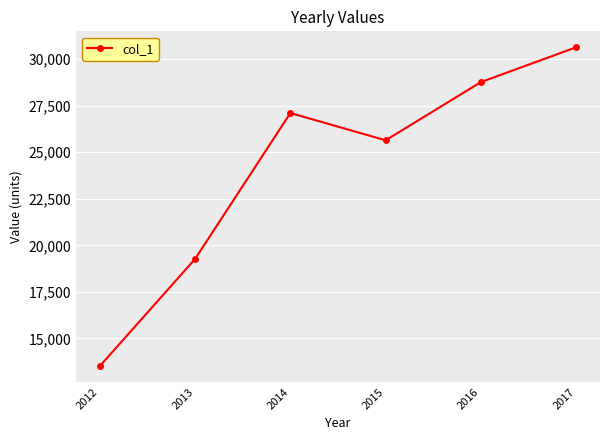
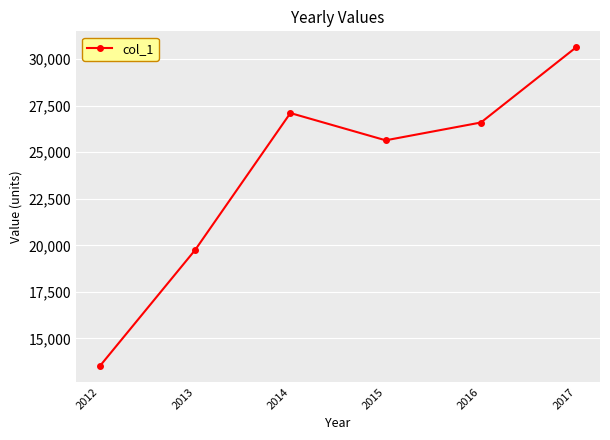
  {
    "2012": "13,500",
-   "2013": "19,300",
+   "2013": "19,800",
    "2014": "27,100",
    "2015": "25,600",
-   "2016": "28,800",
+   "2016": "26,600",
    "2017": "30,600"
  }
